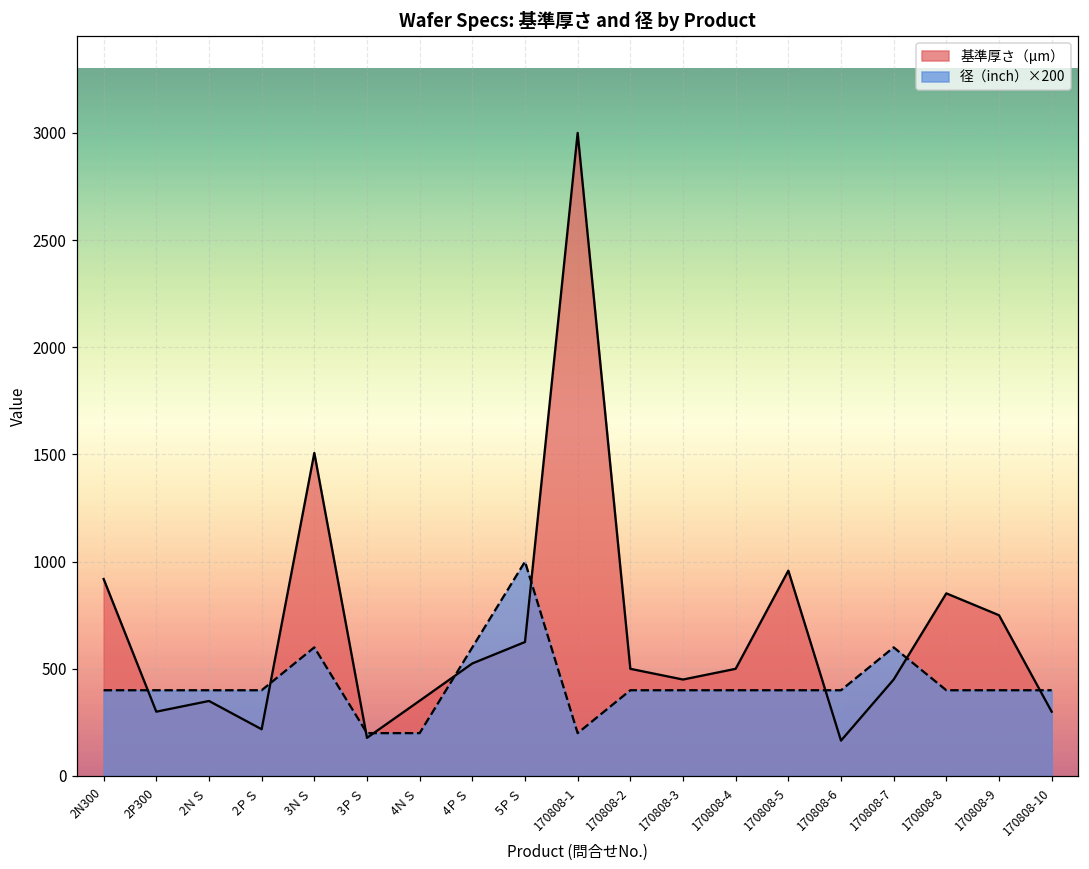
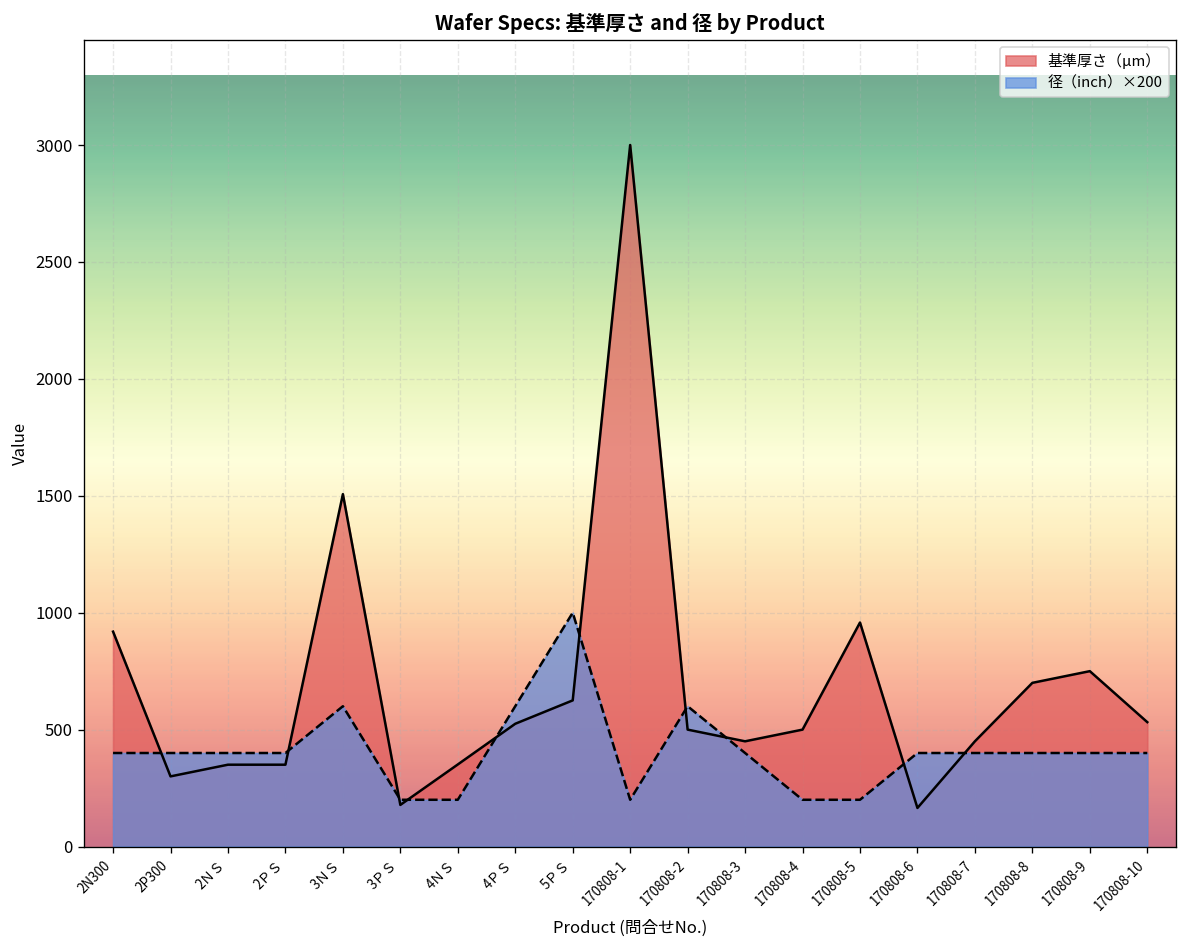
  {
    "基準厚さ（μm）": {
      "2N300": 920,
      "2P300": 300,
      "2ＮＳ": 350,
-     "2ＰＳ": 220,
+     "2ＰＳ": 350,
      "3ＮＳ": 1510,
      "3ＰＳ": 180,
      "4ＮＳ": 350,
      "4ＰＳ": 530,
      "5ＰＳ": 630,
      "170808-1": 3000,
      "170808-2": 500,
      "170808-3": 450,
      "170808-4": 500,
      "170808-5": 960,
      "170808-6": 170,
      "170808-7": 450,
-     "170808-8": 850,
+     "170808-8": 700,
      "170808-9": 750,
-     "170808-10": 300
+     "170808-10": 530
    },
    "径（inch）×200": {
      "2N300": 400,
      "2P300": 400,
      "2ＮＳ": 400,
      "2ＰＳ": 400,
      "3ＮＳ": 600,
      "3ＰＳ": 200,
      "4ＮＳ": 200,
      "4ＰＳ": 600,
      "5ＰＳ": 1000,
      "170808-1": 200,
-     "170808-2": 400,
+     "170808-2": 600,
      "170808-3": 400,
-     "170808-4": 400,
-     "170808-5": 400,
+     "170808-4": 200,
+     "170808-5": 200,
      "170808-6": 400,
-     "170808-7": 600,
+     "170808-7": 400,
      "170808-8": 400,
      "170808-9": 400,
      "170808-10": 400
    }
  }
